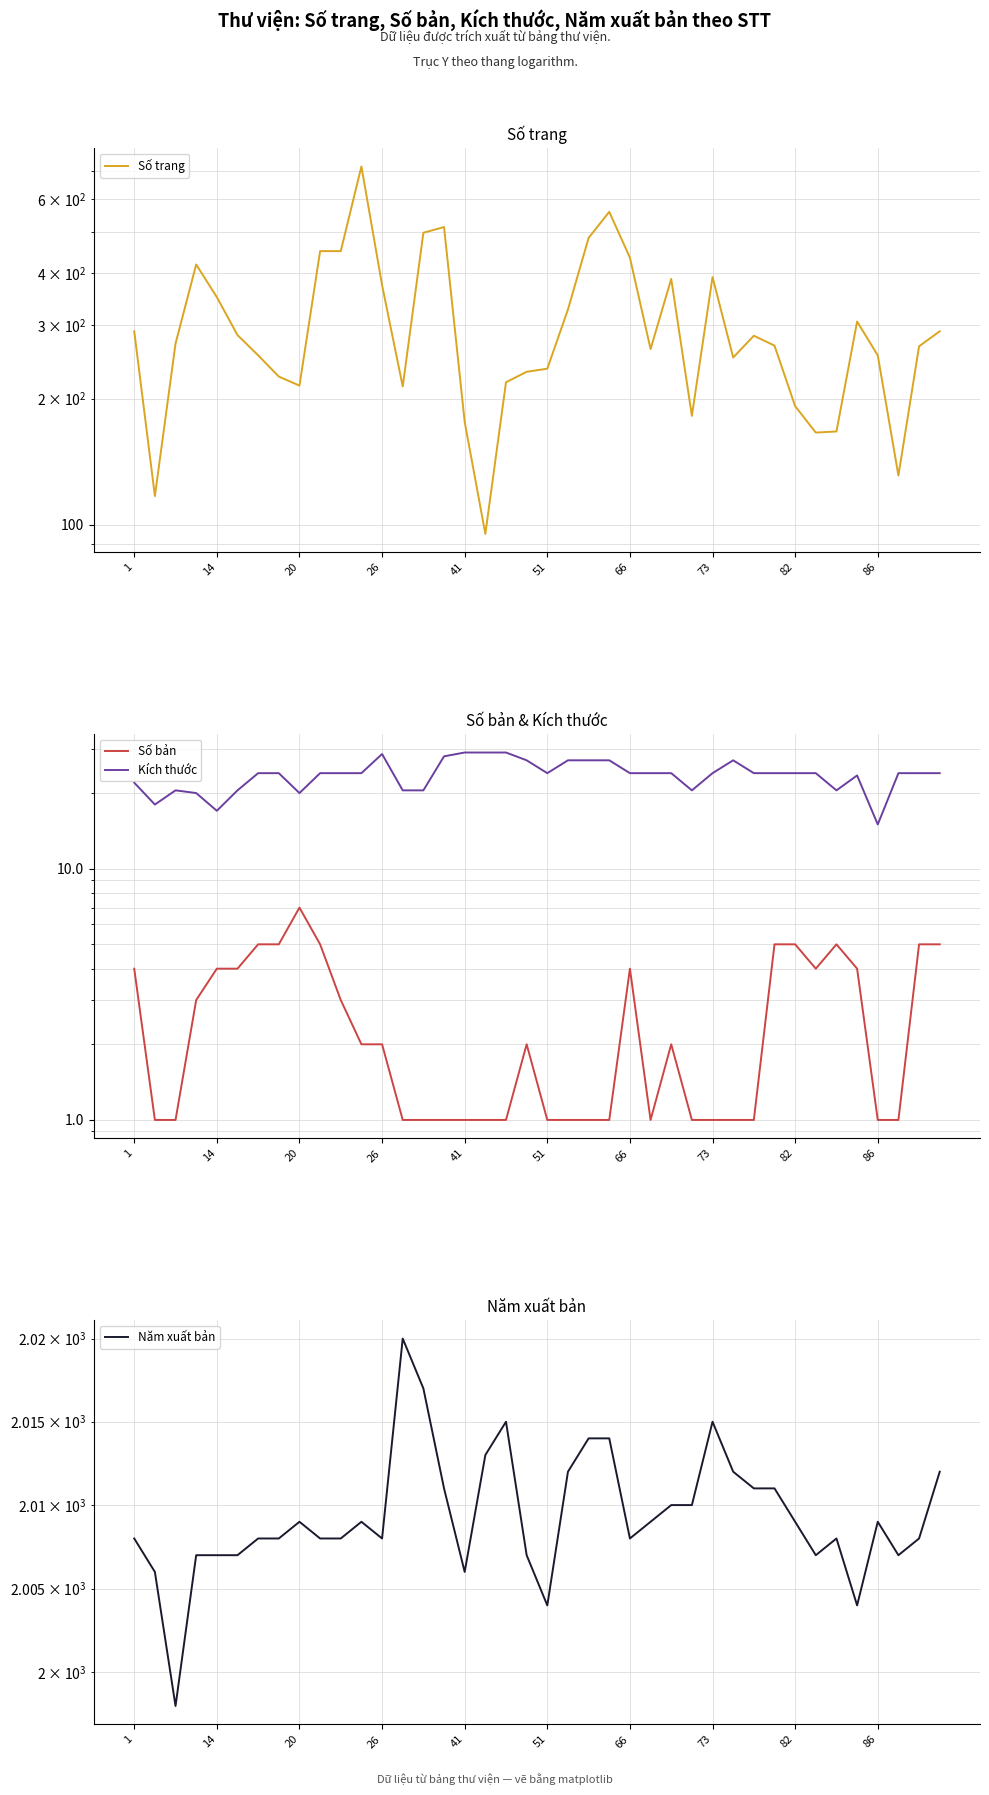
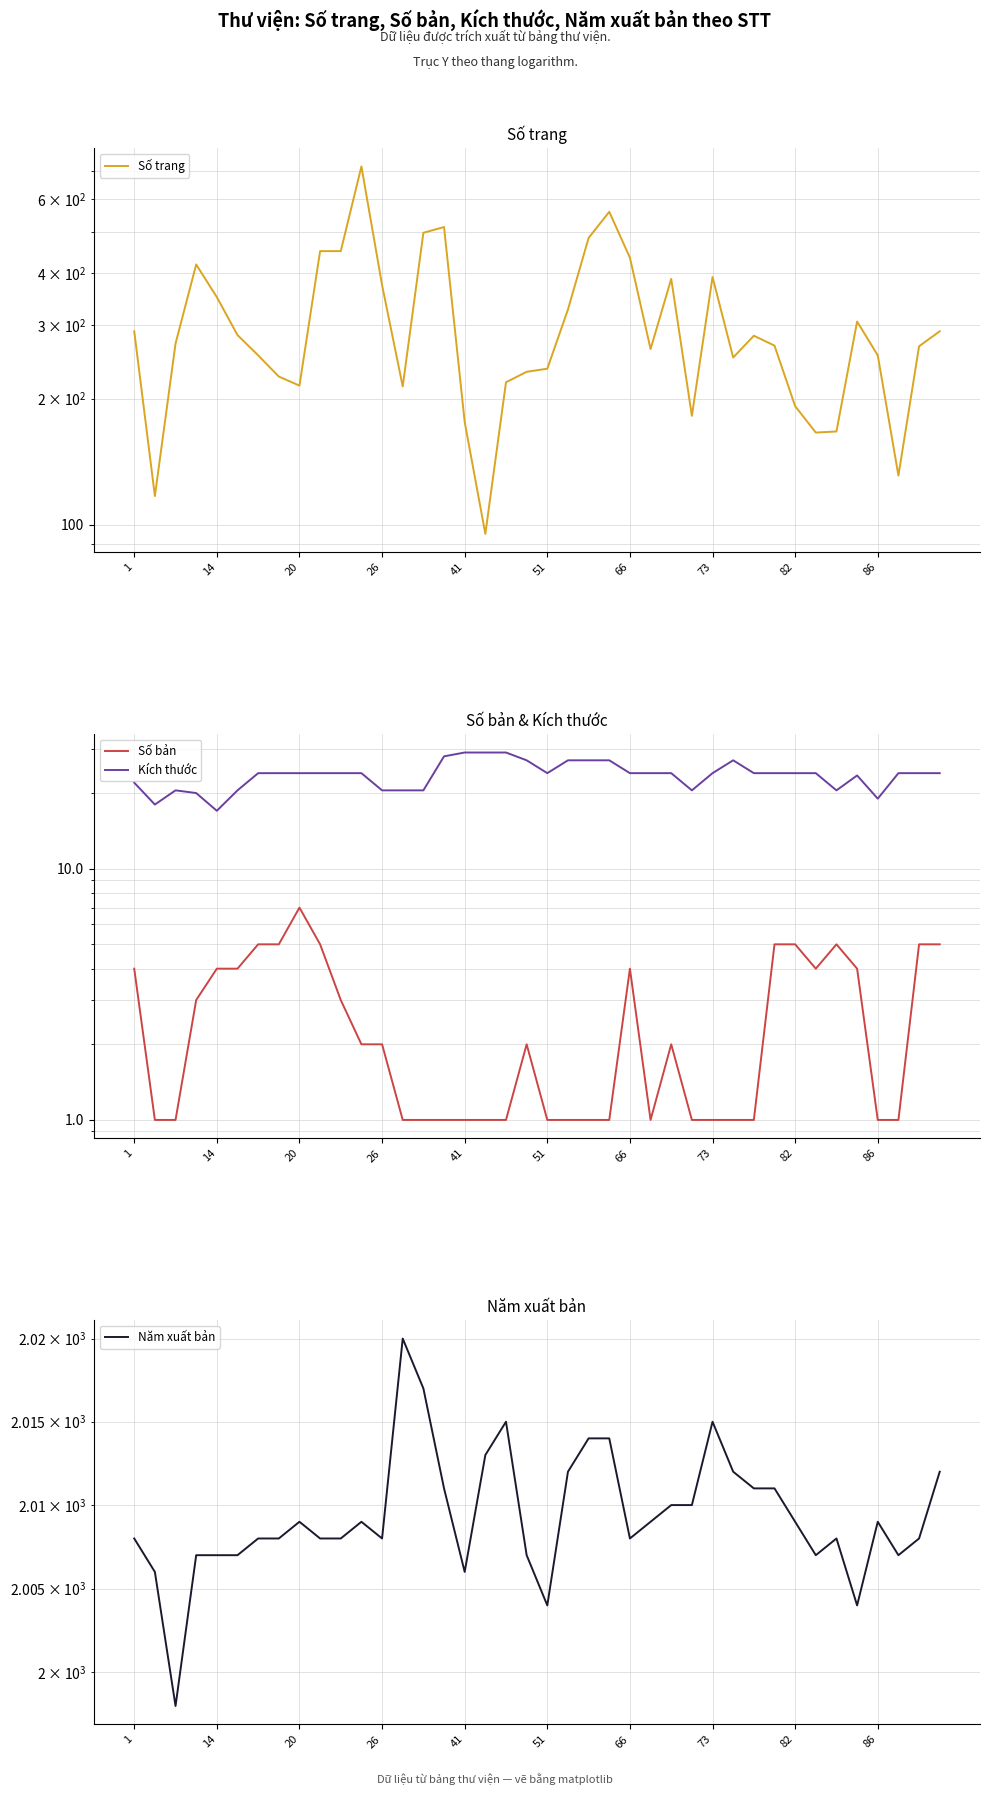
  {
    "Số bản & Kích thước": {
      "Số bản": {
        "1": 4,
        "14": 4,
        "20": 7,
        "26": 2,
        "41": 1,
        "51": 1,
        "66": 4,
        "73": 1,
        "82": 5,
        "86": 1
      },
      "Kích thước": {
        "1": 22,
        "14": 17,
-       "20": 20,
-       "26": 29,
+       "20": 24,
+       "26": 21,
        "41": 29,
        "51": 24,
        "66": 24,
        "73": 24,
        "82": 24,
-       "86": 15
+       "86": 19
      }
    }
  }
